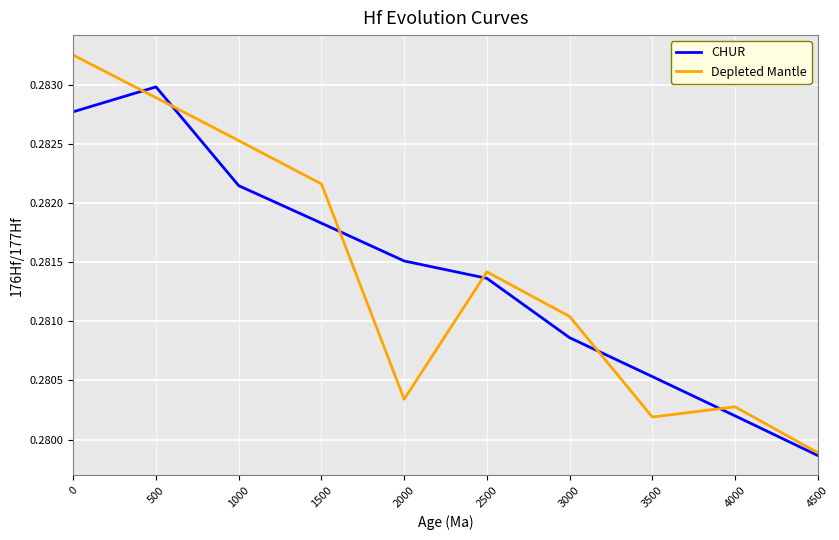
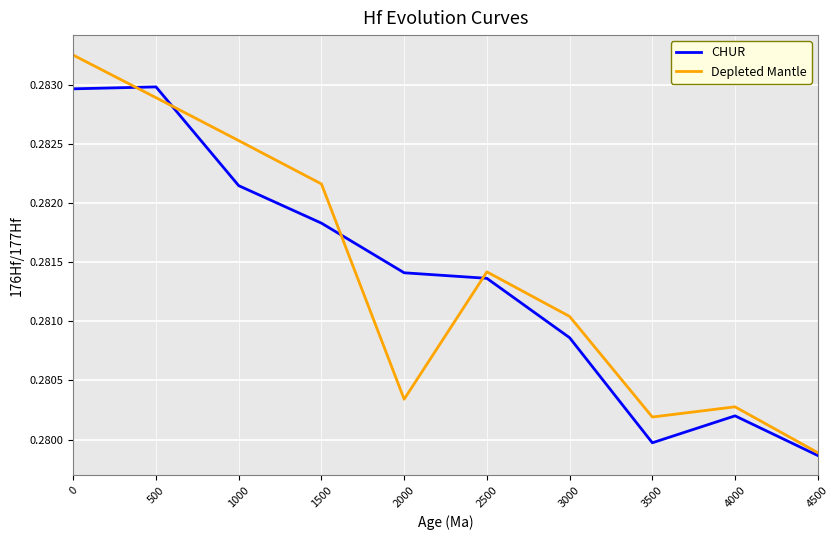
  {
    "CHUR": {
-     "0": 0.28277,
+     "0": 0.28297,
      "500": 0.28298,
      "1000": 0.28215,
      "1500": 0.28183,
-     "2000": 0.28151,
+     "2000": 0.28141,
      "2500": 0.28136,
      "3000": 0.28086,
-     "3500": 0.28053,
+     "3500": 0.27997,
      "4000": 0.28020,
      "4500": 0.27987
    },
    "Depleted Mantle": {
      "0": 0.28325,
      "500": 0.28289,
      "1000": 0.28253,
      "1500": 0.28216,
      "2000": 0.28034,
      "2500": 0.28142,
      "3000": 0.28104,
      "3500": 0.28019,
      "4000": 0.28028,
      "4500": 0.27989
    }
  }
